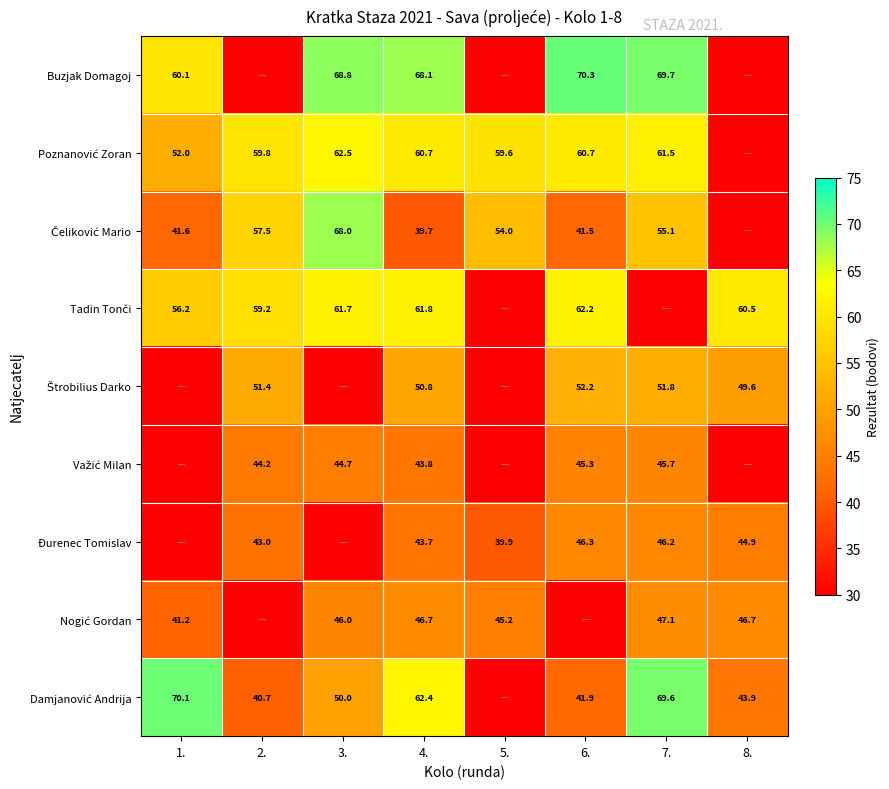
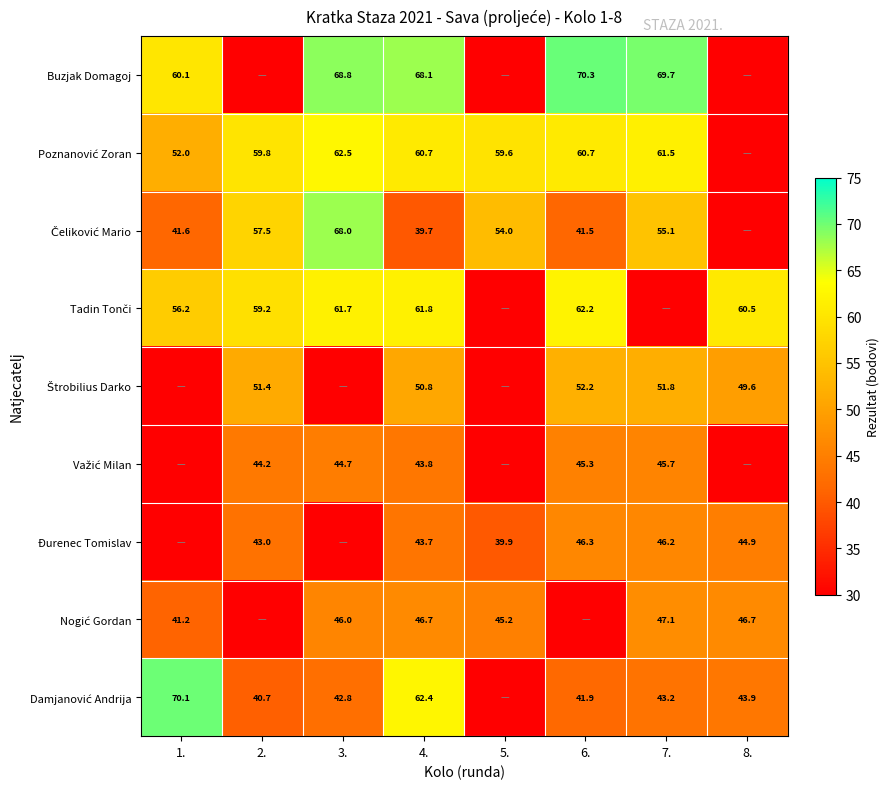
  {
    "Buzjak Domagoj": {
      "1.": 60.1,
      "3.": 68.8,
      "4.": 68.1,
      "6.": 70.3,
      "7.": 69.7
    },
    "Poznanović Zoran": {
      "1.": 52.0,
      "2.": 59.8,
      "3.": 62.5,
      "4.": 60.7,
      "5.": 59.6,
      "6.": 60.7,
      "7.": 61.5
    },
    "Čeliković Mario": {
      "1.": 41.6,
      "2.": 57.5,
      "3.": 68.0,
      "4.": 39.7,
      "5.": 54.0,
      "6.": 41.5,
      "7.": 55.1
    },
    "Tadin Tonči": {
      "1.": 56.2,
      "2.": 59.2,
      "3.": 61.7,
      "4.": 61.8,
      "6.": 62.2,
      "8.": 60.5
    },
    "Štrobilius Darko": {
      "2.": 51.4,
      "4.": 50.8,
      "6.": 52.2,
      "7.": 51.8,
      "8.": 49.6
    },
    "Važić Milan": {
      "2.": 44.2,
      "3.": 44.7,
      "4.": 43.8,
      "6.": 45.3,
      "7.": 45.7
    },
    "Đurenec Tomislav": {
      "2.": 43.0,
      "4.": 43.7,
      "5.": 39.9,
      "6.": 46.3,
      "7.": 46.2,
      "8.": 44.9
    },
    "Nogić Gordan": {
      "1.": 41.2,
      "3.": 46.0,
      "4.": 46.7,
      "5.": 45.2,
      "7.": 47.1,
      "8.": 46.7
    },
    "Damjanović Andrija": {
      "1.": 70.1,
      "2.": 40.7,
-     "3.": 50.0,
+     "3.": 42.8,
      "4.": 62.4,
      "6.": 41.9,
-     "7.": 69.6,
+     "7.": 43.2,
      "8.": 43.9
    }
  }
